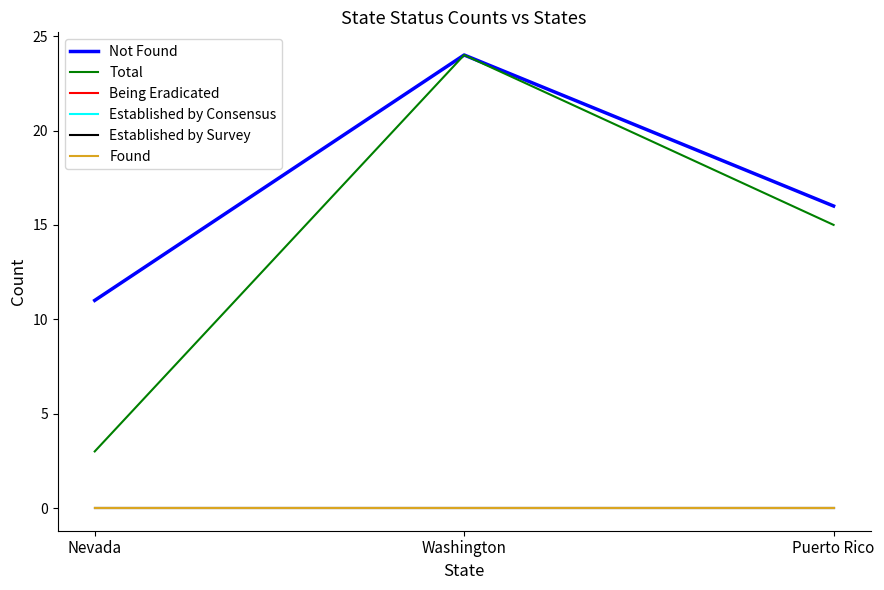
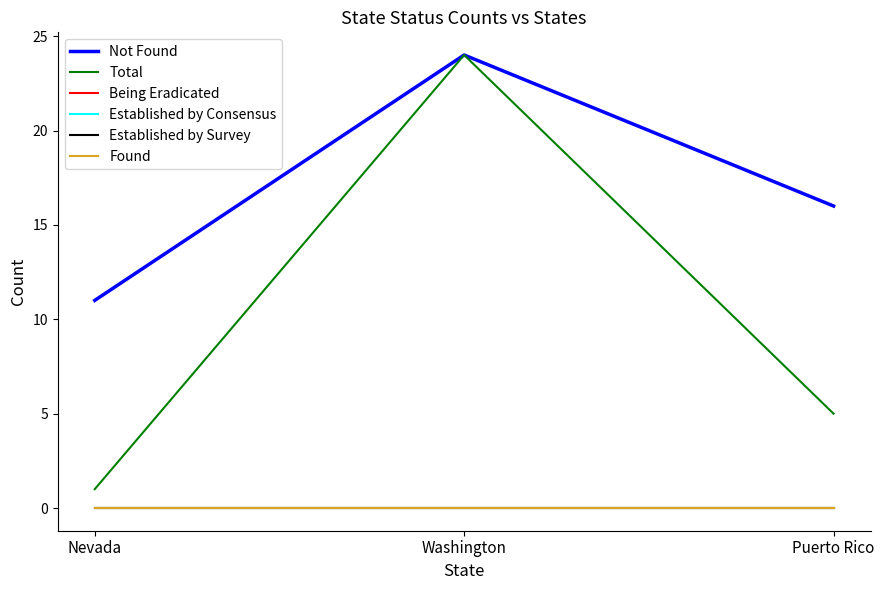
  {
    "Not Found": {
      "Nevada": 11,
      "Puerto Rico": 16
    },
    "Total": {
-     "Nevada": 3,
-     "Puerto Rico": 15
+     "Nevada": 1,
+     "Puerto Rico": 5
    },
    "Found": {
      "Nevada": 0,
      "Washington": 0,
      "Puerto Rico": 0
    }
  }
